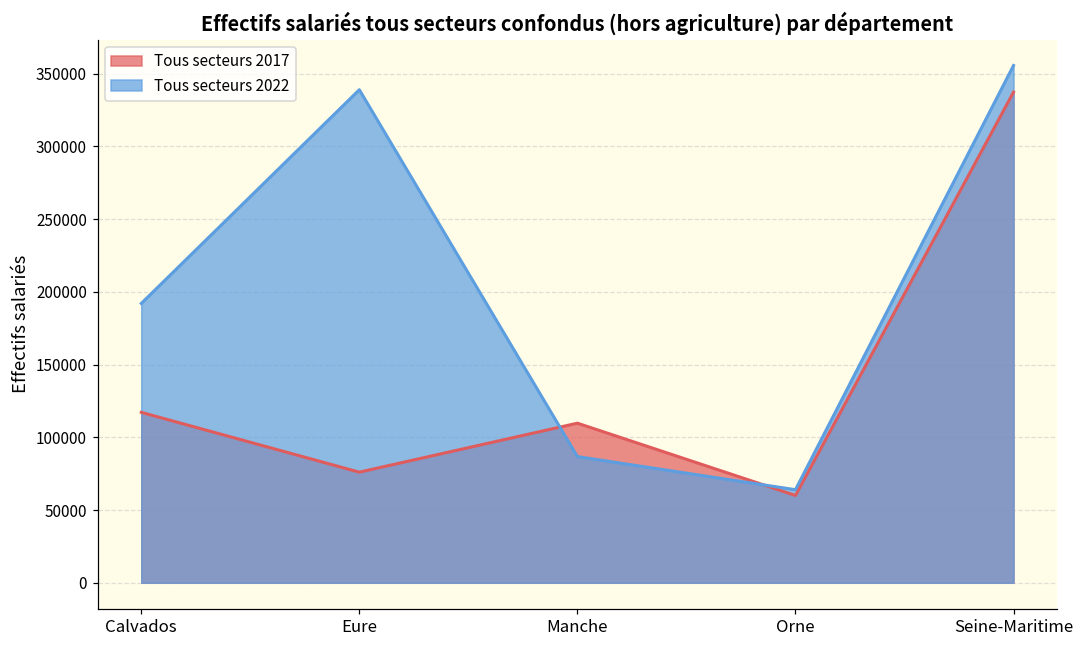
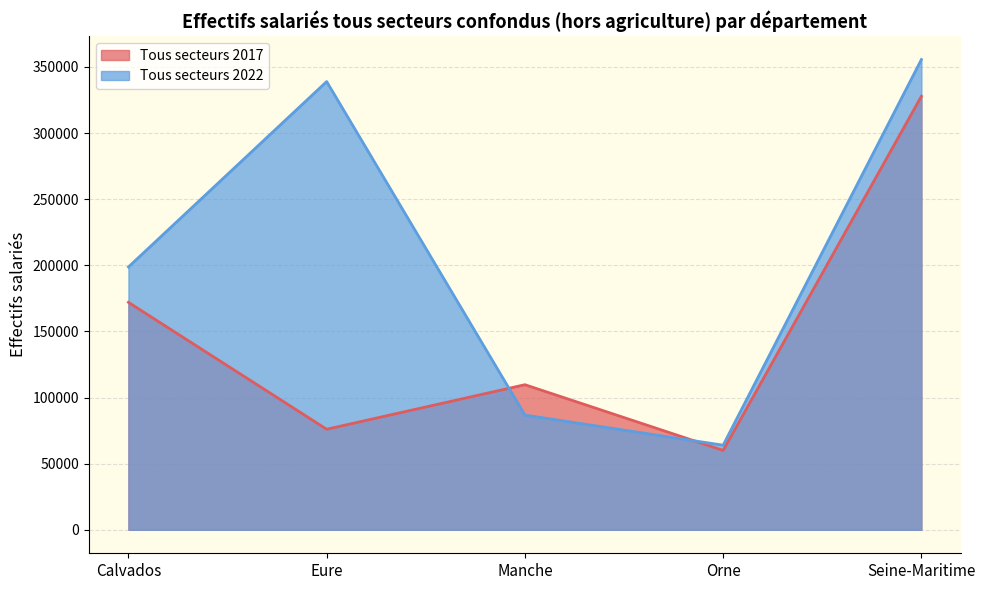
  {
    "Tous secteurs 2017": {
-     "Calvados": 117000,
+     "Calvados": 172000,
      "Eure": 76000,
      "Manche": 110000,
      "Orne": 60000,
-     "Seine-Maritime": 337000
+     "Seine-Maritime": 328000
    },
    "Tous secteurs 2022": {
-     "Calvados": 192000,
+     "Calvados": 199000,
      "Eure": 339000,
      "Manche": 87000,
      "Orne": 64000,
      "Seine-Maritime": 356000
    }
  }
